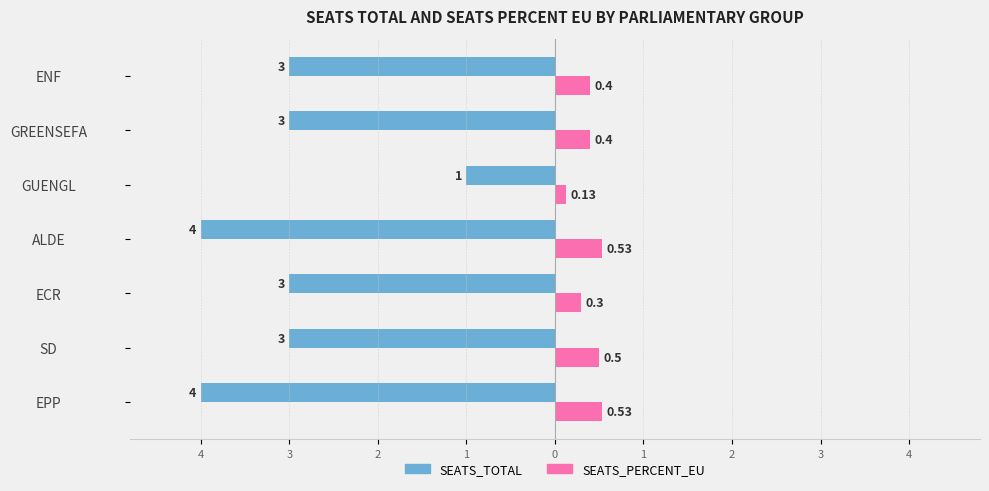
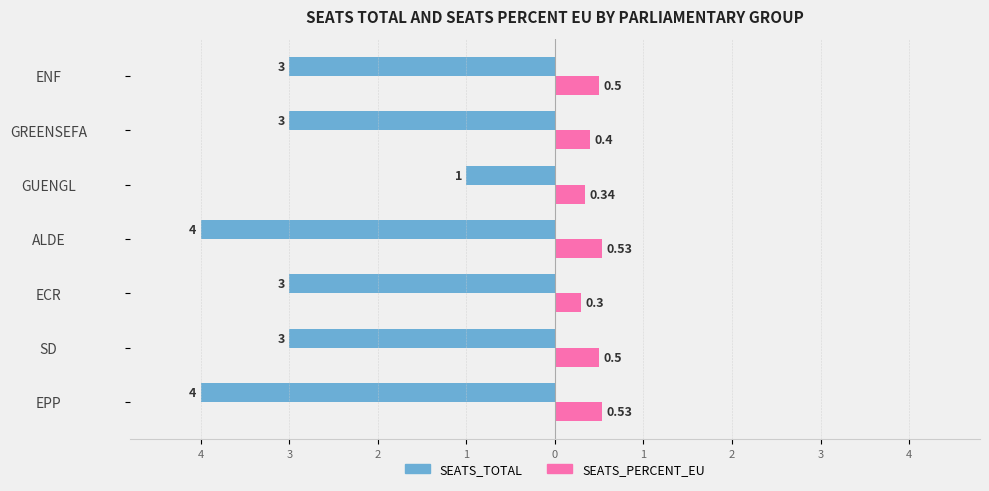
  {
    "SEATS_PERCENT_EU": {
-     "ENF": 0.4,
+     "ENF": 0.5,
      "GREENSEFA": 0.4,
-     "GUENGL": 0.13,
+     "GUENGL": 0.34,
      "ALDE": 0.53,
      "ECR": 0.3,
      "SD": 0.5,
      "EPP": 0.53
    }
  }
